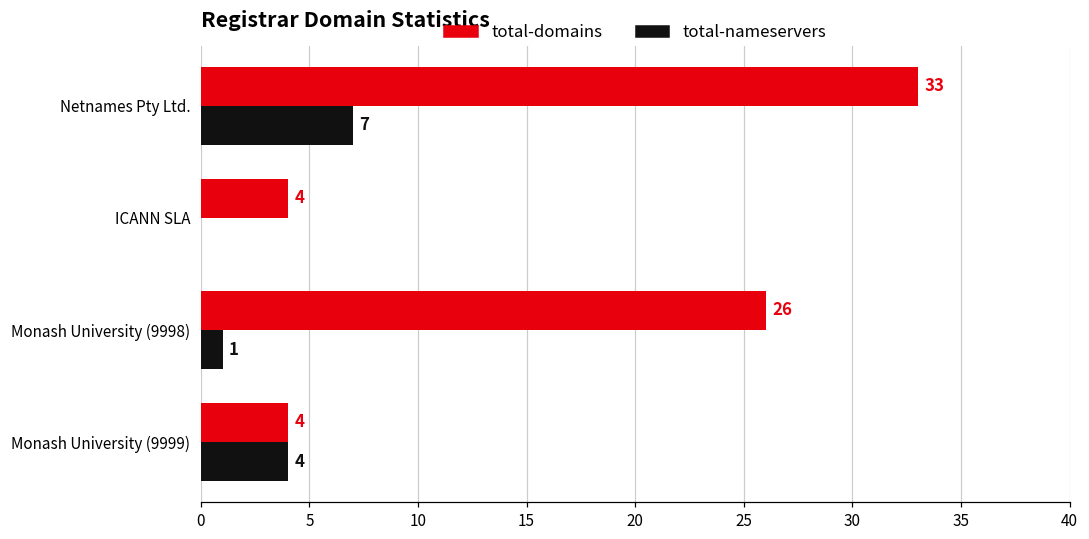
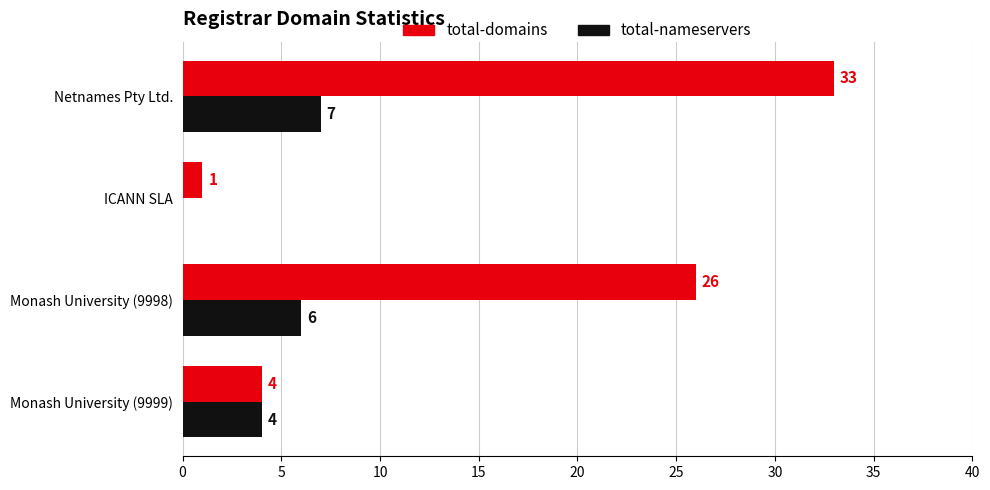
  {
    "total-domains": {
      "Netnames Pty Ltd.": 33,
-     "ICANN SLA": 4,
+     "ICANN SLA": 1,
      "Monash University (9998)": 26,
      "Monash University (9999)": 4
    },
    "total-nameservers": {
      "Netnames Pty Ltd.": 7,
-     "Monash University (9998)": 1,
+     "Monash University (9998)": 6,
      "Monash University (9999)": 4
    }
  }
